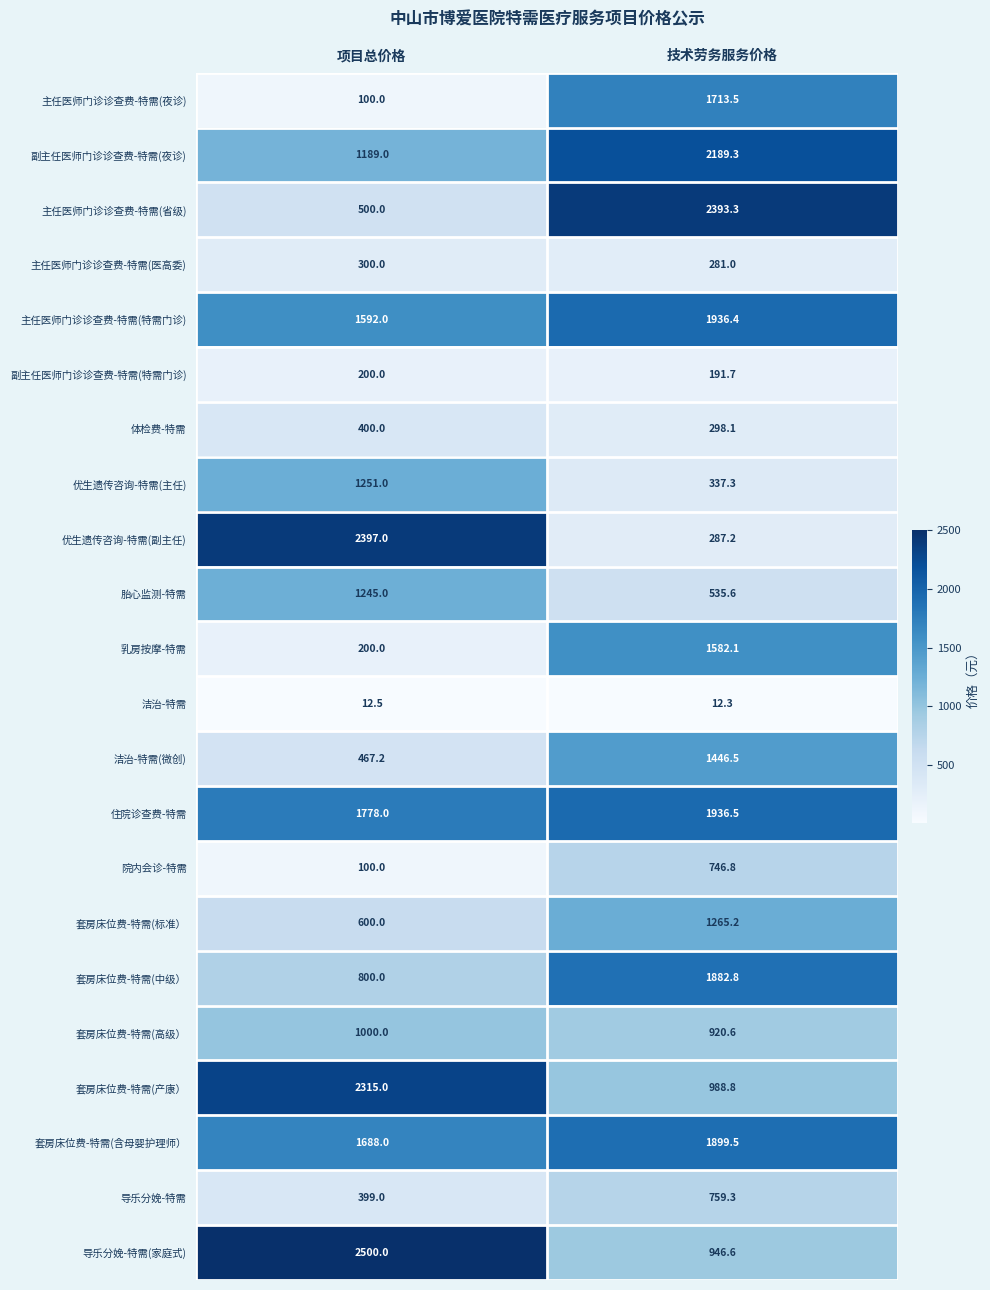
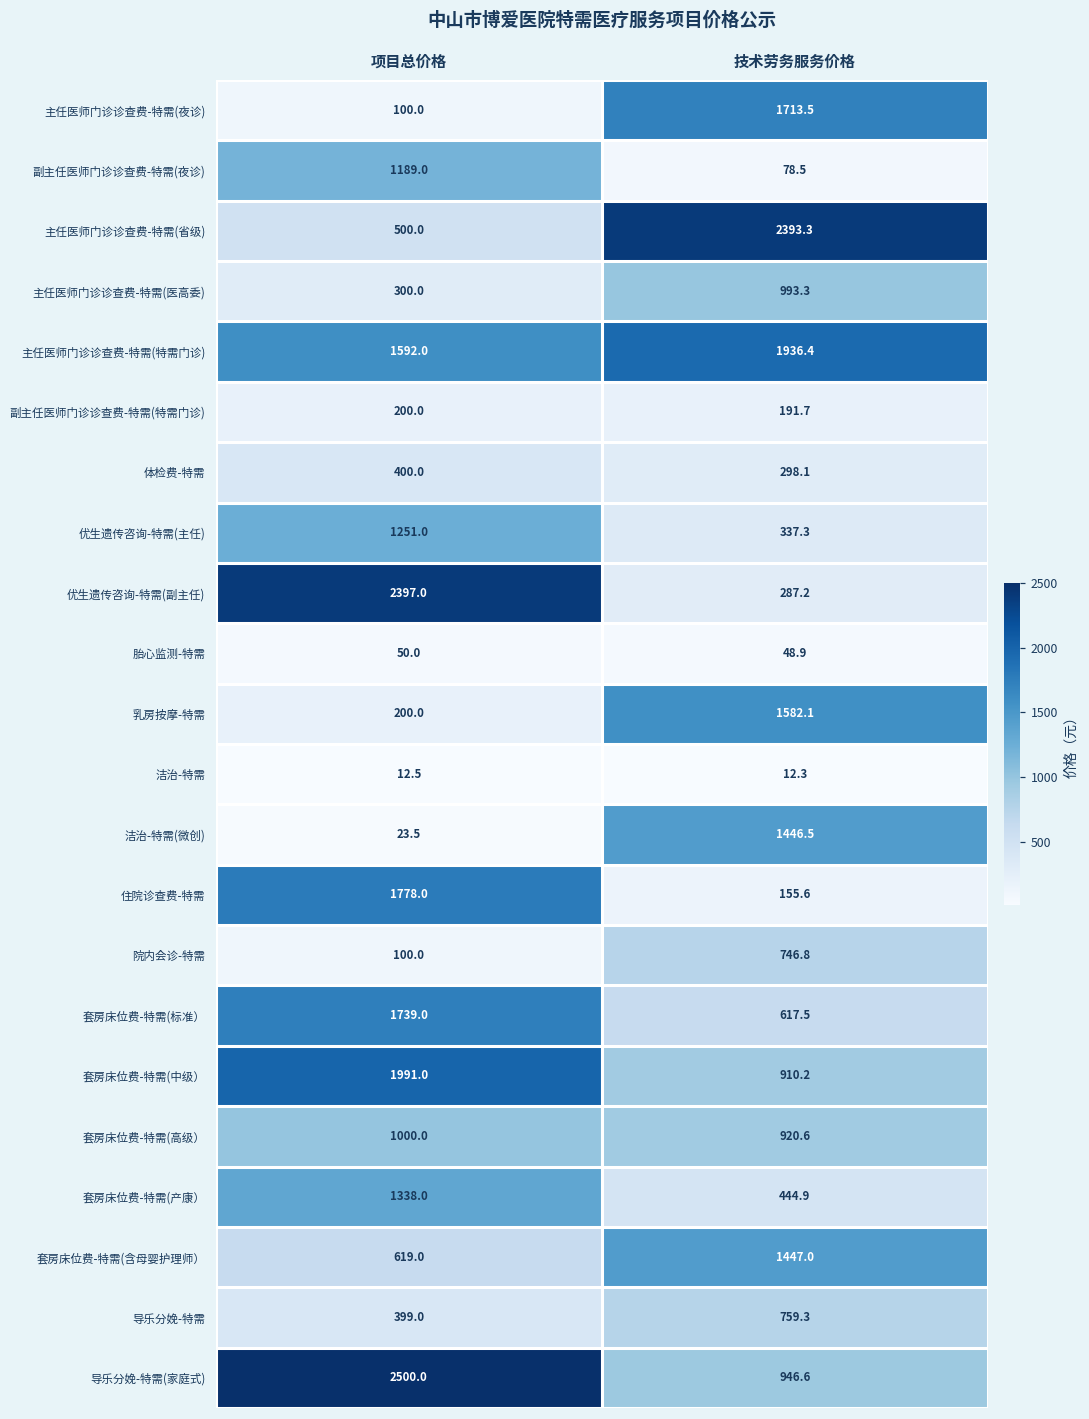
  {
    "主任医师门诊诊查费-特需(夜诊)": {
      "项目总价格": 100.0,
      "技术劳务服务价格": 1713.5
    },
    "副主任医师门诊诊查费-特需(夜诊)": {
      "项目总价格": 1189.0,
-     "技术劳务服务价格": 2189.3
+     "技术劳务服务价格": 78.5
    },
    "主任医师门诊诊查费-特需(省级)": {
      "项目总价格": 500.0,
      "技术劳务服务价格": 2393.3
    },
    "主任医师门诊诊查费-特需(医高委)": {
      "项目总价格": 300.0,
-     "技术劳务服务价格": 281.0
+     "技术劳务服务价格": 993.3
    },
    "主任医师门诊诊查费-特需(特需门诊)": {
      "项目总价格": 1592.0,
      "技术劳务服务价格": 1936.4
    },
    "副主任医师门诊诊查费-特需(特需门诊)": {
      "项目总价格": 200.0,
      "技术劳务服务价格": 191.7
    },
    "体检费-特需": {
      "项目总价格": 400.0,
      "技术劳务服务价格": 298.1
    },
    "优生遗传咨询-特需(主任)": {
      "项目总价格": 1251.0,
      "技术劳务服务价格": 337.3
    },
    "优生遗传咨询-特需(副主任)": {
      "项目总价格": 2397.0,
      "技术劳务服务价格": 287.2
    },
    "胎心监测-特需": {
-     "项目总价格": 1245.0,
-     "技术劳务服务价格": 535.6
+     "项目总价格": 50.0,
+     "技术劳务服务价格": 48.9
    },
    "乳房按摩-特需": {
      "项目总价格": 200.0,
      "技术劳务服务价格": 1582.1
    },
    "洁治-特需": {
      "项目总价格": 12.5,
      "技术劳务服务价格": 12.3
    },
    "洁治-特需(微创)": {
-     "项目总价格": 467.2,
+     "项目总价格": 23.5,
      "技术劳务服务价格": 1446.5
    },
    "住院诊查费-特需": {
      "项目总价格": 1778.0,
-     "技术劳务服务价格": 1936.5
+     "技术劳务服务价格": 155.6
    },
    "院内会诊-特需": {
      "项目总价格": 100.0,
      "技术劳务服务价格": 746.8
    },
    "套房床位费-特需(标准）": {
-     "项目总价格": 600.0,
-     "技术劳务服务价格": 1265.2
+     "项目总价格": 1739.0,
+     "技术劳务服务价格": 617.5
    },
    "套房床位费-特需(中级）": {
-     "项目总价格": 800.0,
-     "技术劳务服务价格": 1882.8
+     "项目总价格": 1991.0,
+     "技术劳务服务价格": 910.2
    },
    "套房床位费-特需(高级）": {
      "项目总价格": 1000.0,
      "技术劳务服务价格": 920.6
    },
    "套房床位费-特需(产康）": {
-     "项目总价格": 2315.0,
-     "技术劳务服务价格": 988.8
+     "项目总价格": 1338.0,
+     "技术劳务服务价格": 444.9
    },
    "套房床位费-特需(含母婴护理师）": {
-     "项目总价格": 1688.0,
-     "技术劳务服务价格": 1899.5
+     "项目总价格": 619.0,
+     "技术劳务服务价格": 1447.0
    },
    "导乐分娩-特需": {
      "项目总价格": 399.0,
      "技术劳务服务价格": 759.3
    },
    "导乐分娩-特需(家庭式)": {
      "项目总价格": 2500.0,
      "技术劳务服务价格": 946.6
    }
  }
